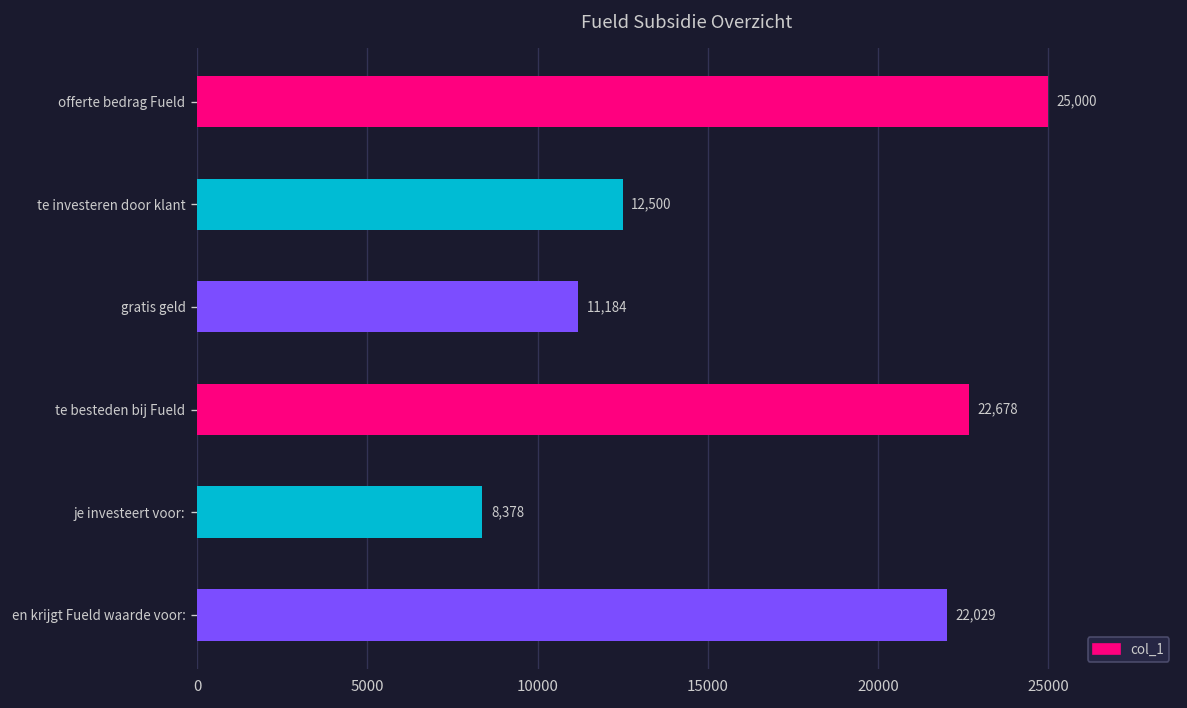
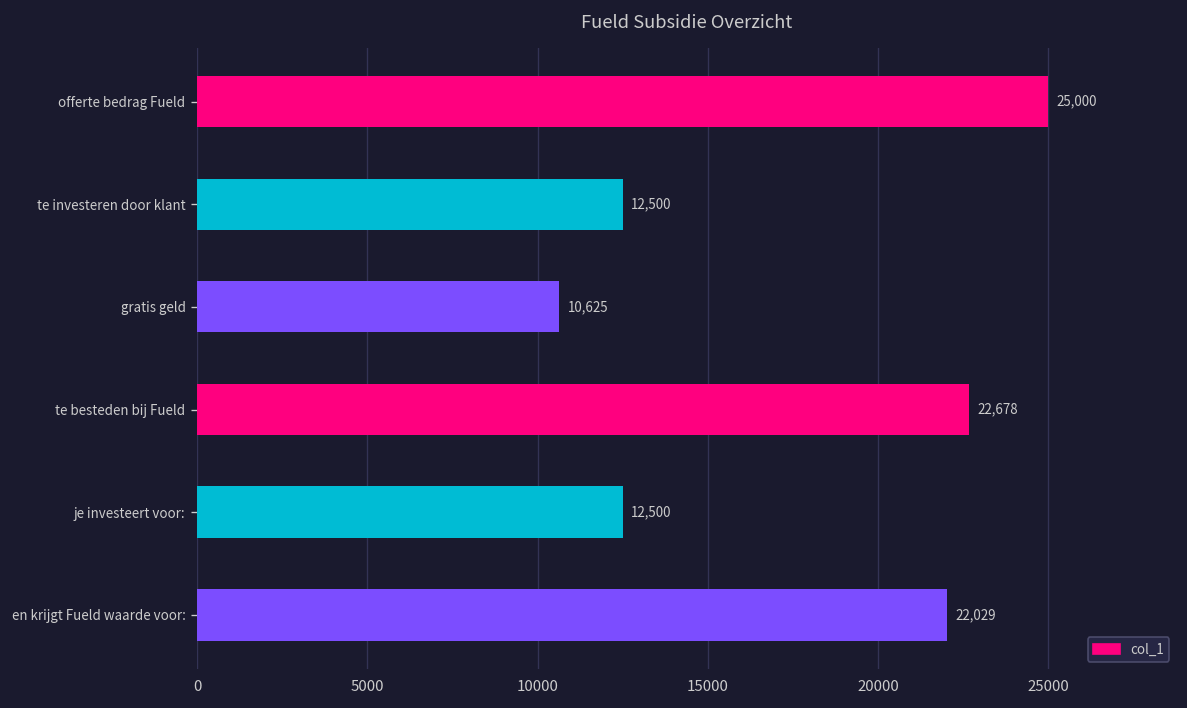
  {
    "offerte bedrag Fueld": "25,000",
    "te investeren door klant": "12,500",
-   "gratis geld": "11,184",
+   "gratis geld": "10,625",
    "te besteden bij Fueld": "22,678",
-   "je investeert voor:": "8,378",
+   "je investeert voor:": "12,500",
    "en krijgt Fueld waarde voor:": "22,029"
  }
